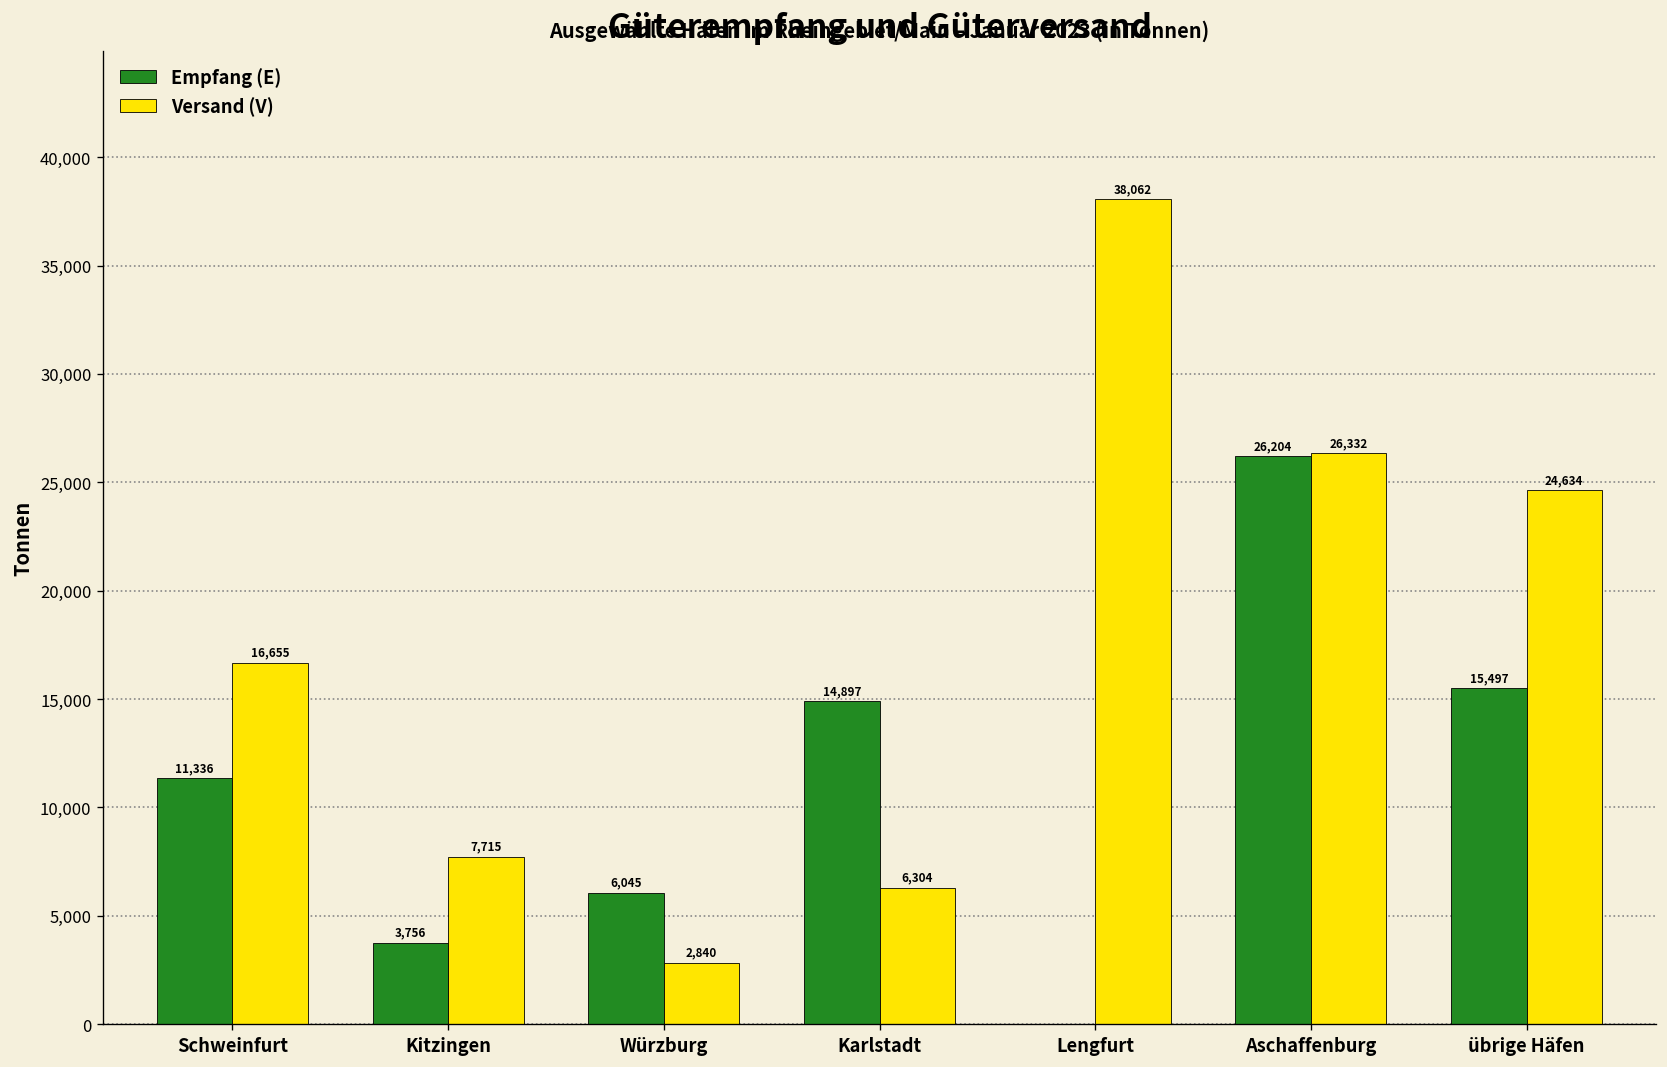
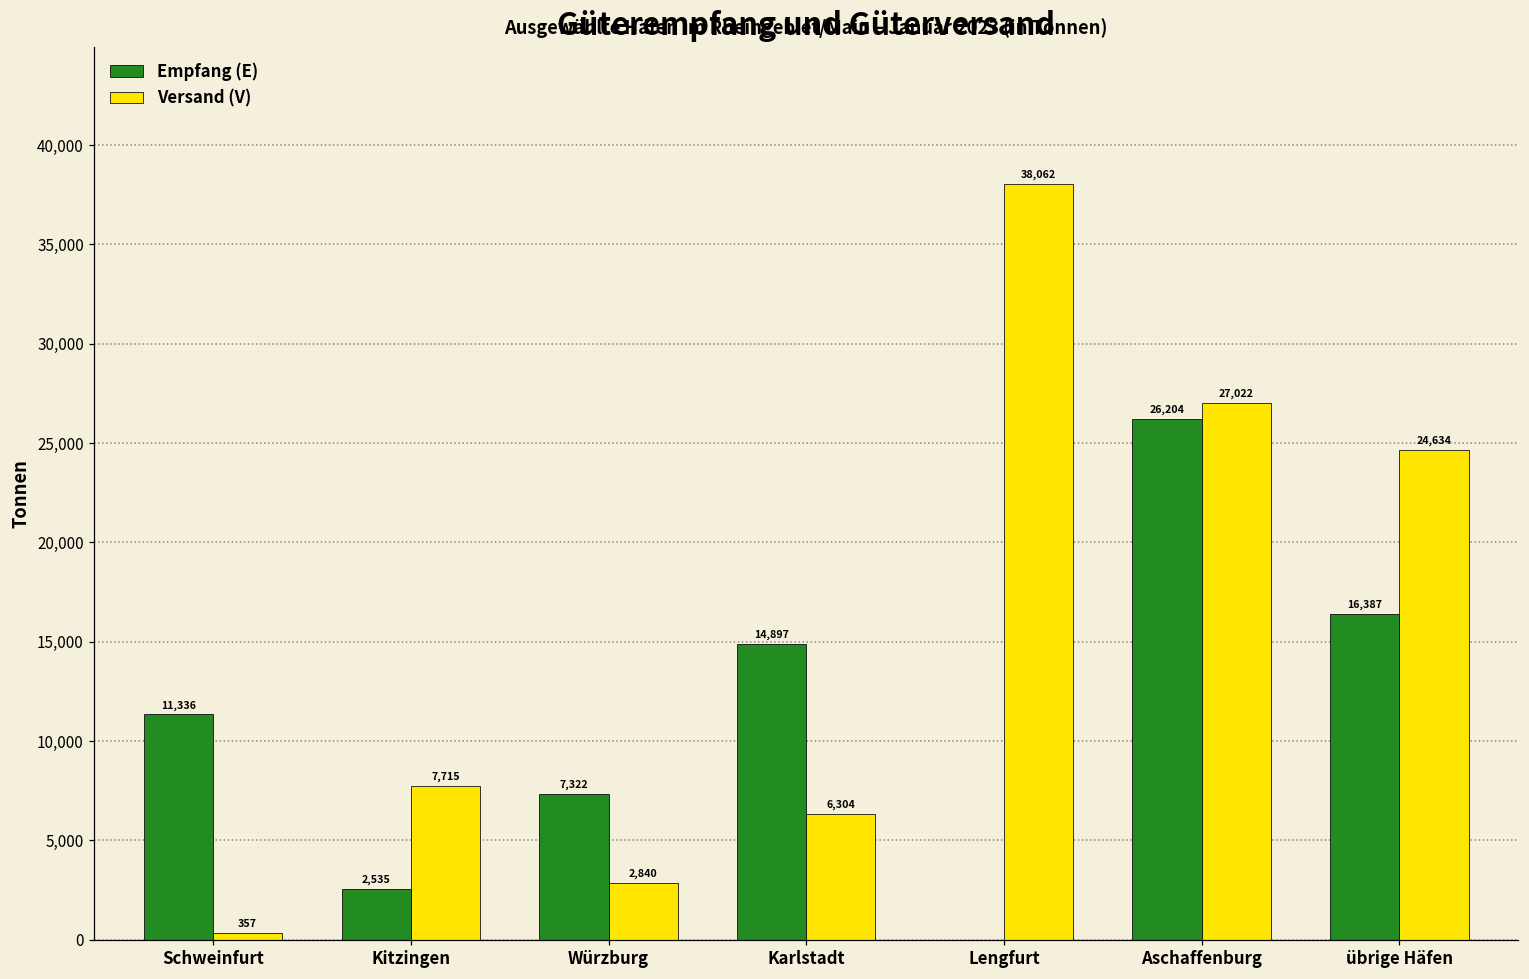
  {
    "Empfang (E)": {
      "Schweinfurt": "11,336",
-     "Kitzingen": "3,756",
-     "Würzburg": "6,045",
+     "Kitzingen": "2,535",
+     "Würzburg": "7,322",
      "Karlstadt": "14,897",
      "Aschaffenburg": "26,204",
-     "übrige Häfen": "15,497"
+     "übrige Häfen": "16,387"
    },
    "Versand (V)": {
-     "Schweinfurt": "16,655",
+     "Schweinfurt": "357",
      "Kitzingen": "7,715",
      "Würzburg": "2,840",
      "Karlstadt": "6,304",
      "Lengfurt": "38,062",
-     "Aschaffenburg": "26,332",
+     "Aschaffenburg": "27,022",
      "übrige Häfen": "24,634"
    }
  }
